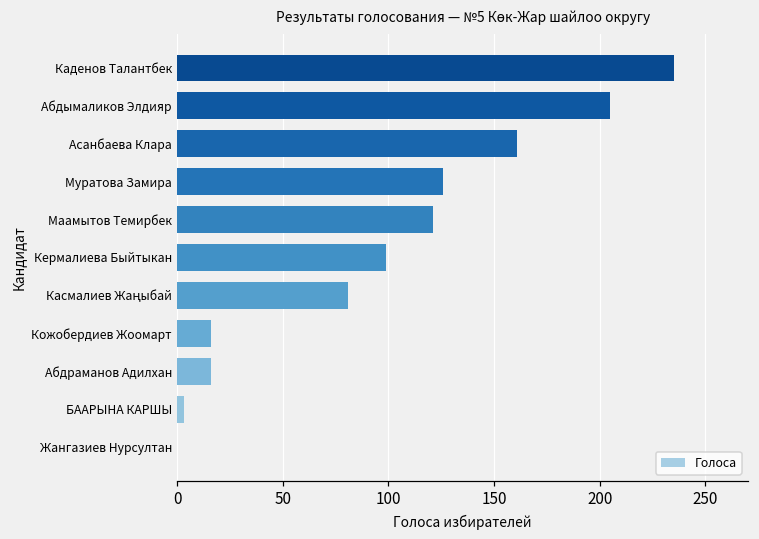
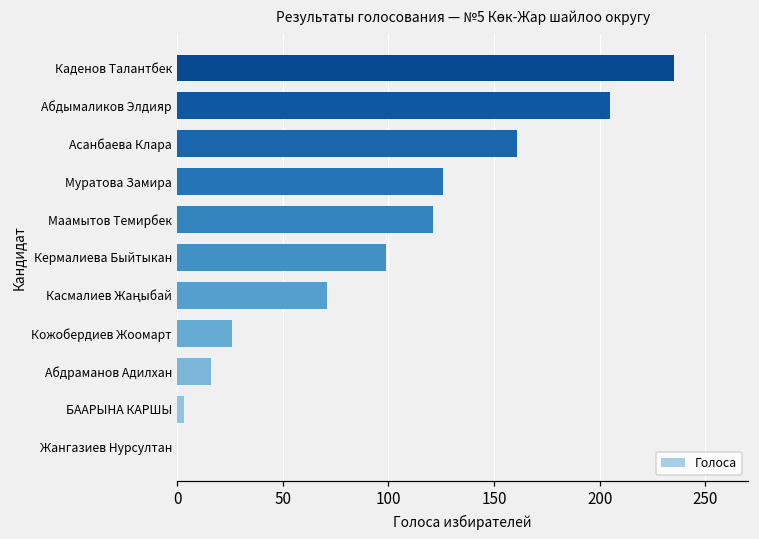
  {
    "Каденов Талантбек": 235,
    "Абдымаликов Элдияр": 205,
    "Асанбаева Клара": 161,
    "Муратова Замира": 126,
    "Маамытов Темирбек": 121,
    "Кермалиева Быйтыкан": 99,
-   "Касмалиев Жаңыбай": 81,
-   "Кожобердиев Жоомарт": 16,
+   "Касмалиев Жаңыбай": 71,
+   "Кожобердиев Жоомарт": 26,
    "Абдраманов Адилхан": 16,
    "БААРЫНА КАРШЫ": 3,
    "Жангазиев Нурсултан": 0
  }
